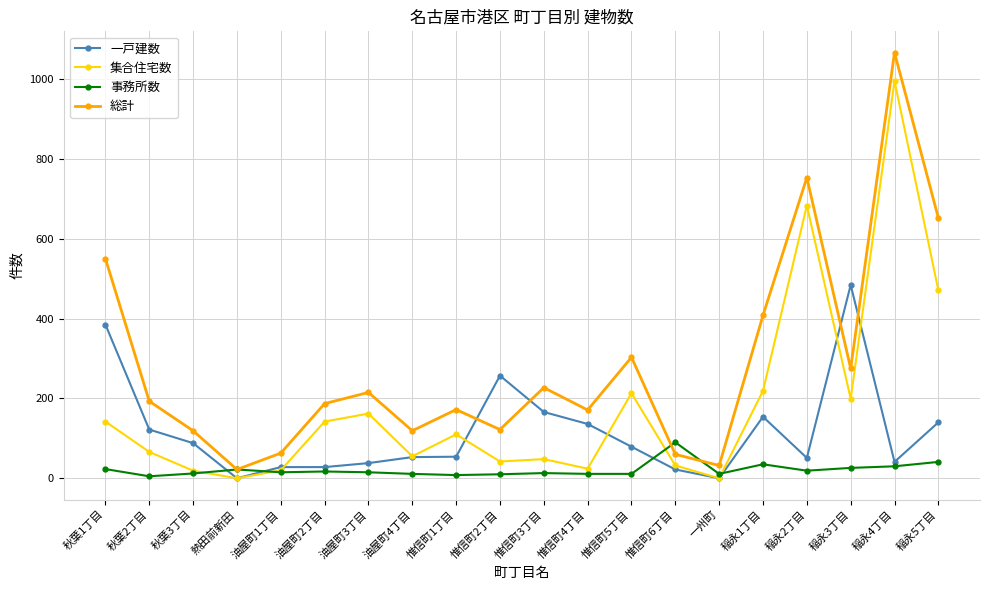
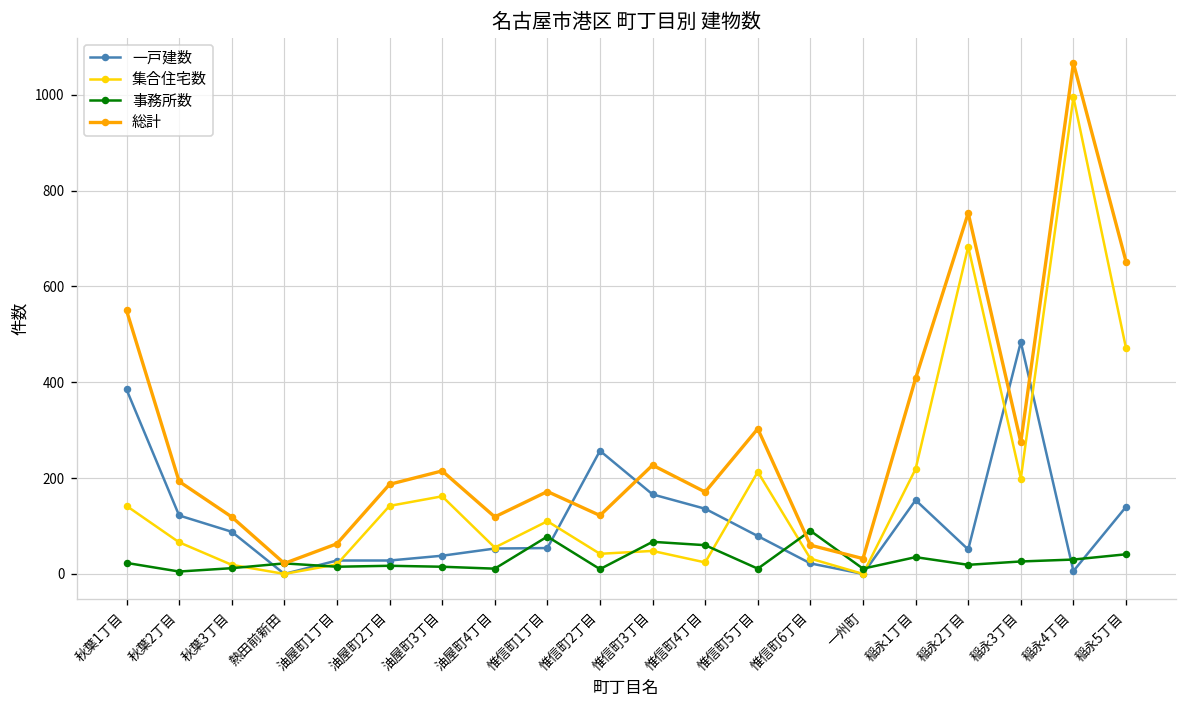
  {
    "一戸建数": {
      "秋葉1丁目": 390,
      "秋葉2丁目": 120,
      "秋葉3丁目": 90,
      "油屋町1丁目": 30,
      "油屋町2丁目": 30,
      "油屋町3丁目": 40,
      "惟信町1丁目": 50,
      "惟信町2丁目": 260,
      "惟信町3丁目": 170,
      "惟信町4丁目": 140,
      "惟信町5丁目": 80,
      "惟信町6丁目": 20,
      "稲永1丁目": 150,
      "稲永2丁目": 50,
      "稲永3丁目": 480,
-     "稲永4丁目": 40,
+     "稲永4丁目": 10,
      "稲永5丁目": 140
    },
    "事務所数": {
      "秋葉1丁目": 20,
      "秋葉2丁目": 10,
      "秋葉3丁目": 10,
      "油屋町2丁目": 20,
      "油屋町3丁目": 20,
      "油屋町4丁目": 10,
-     "惟信町1丁目": 10,
+     "惟信町1丁目": 80,
      "惟信町2丁目": 10,
-     "惟信町3丁目": 10,
-     "惟信町4丁目": 10,
+     "惟信町3丁目": 70,
+     "惟信町4丁目": 60,
      "惟信町5丁目": 10,
      "惟信町6丁目": 90,
      "一州町": 10,
      "稲永1丁目": 40,
      "稲永2丁目": 20,
      "稲永3丁目": 30,
      "稲永4丁目": 30,
      "稲永5丁目": 40
    }
  }
